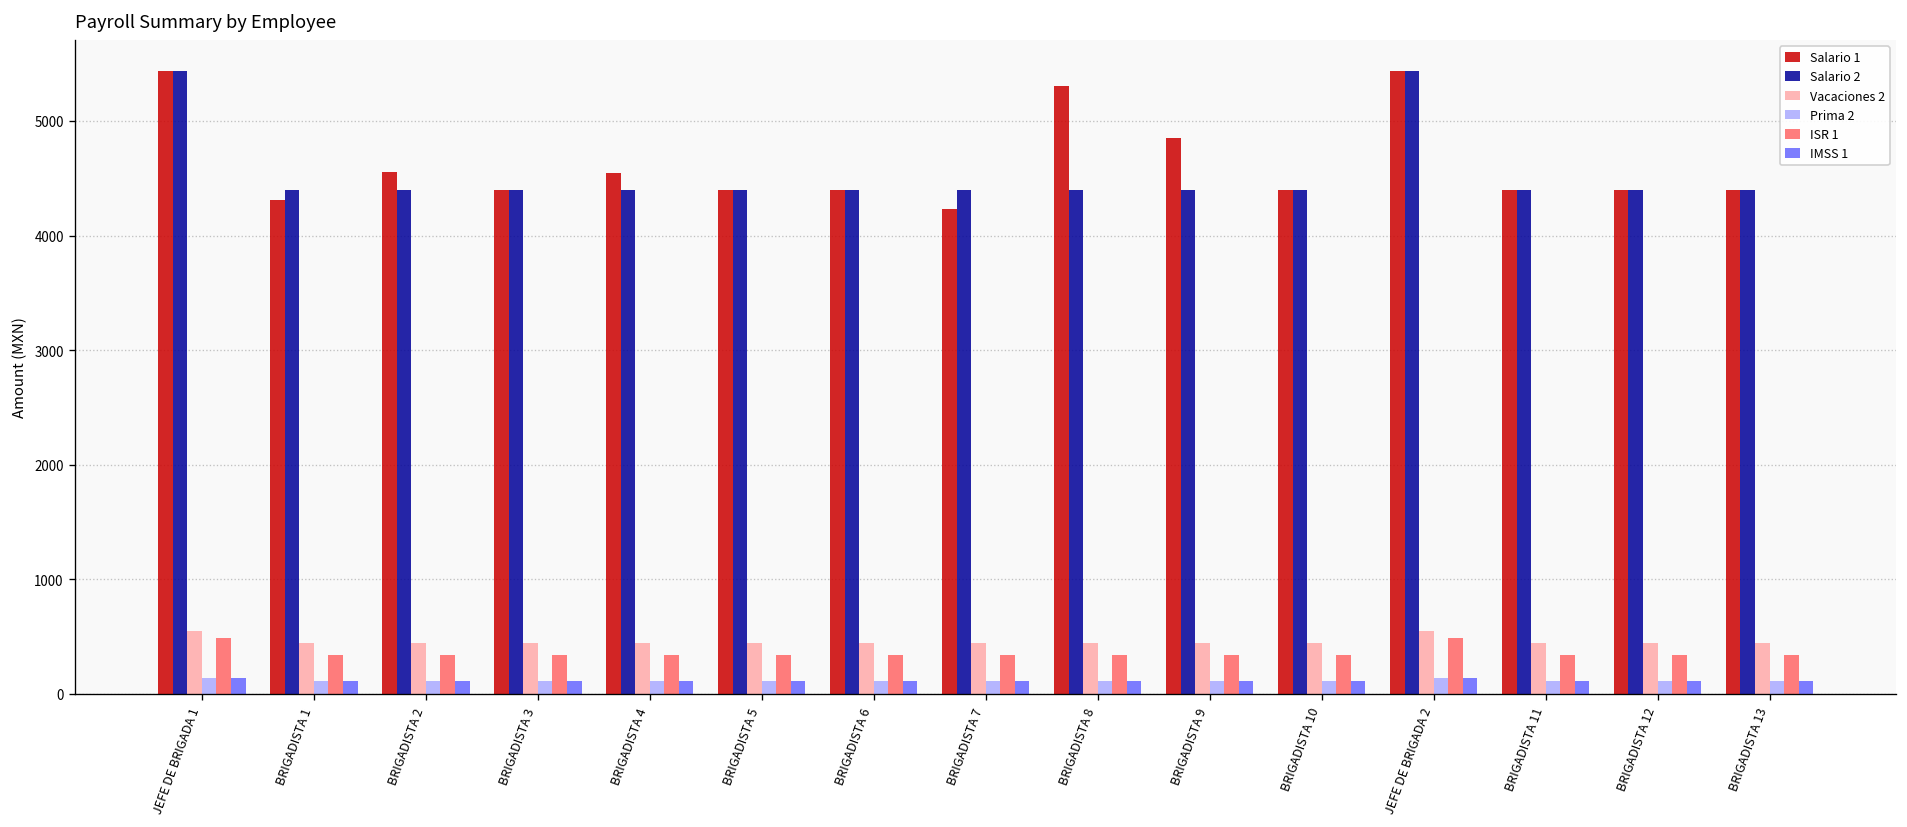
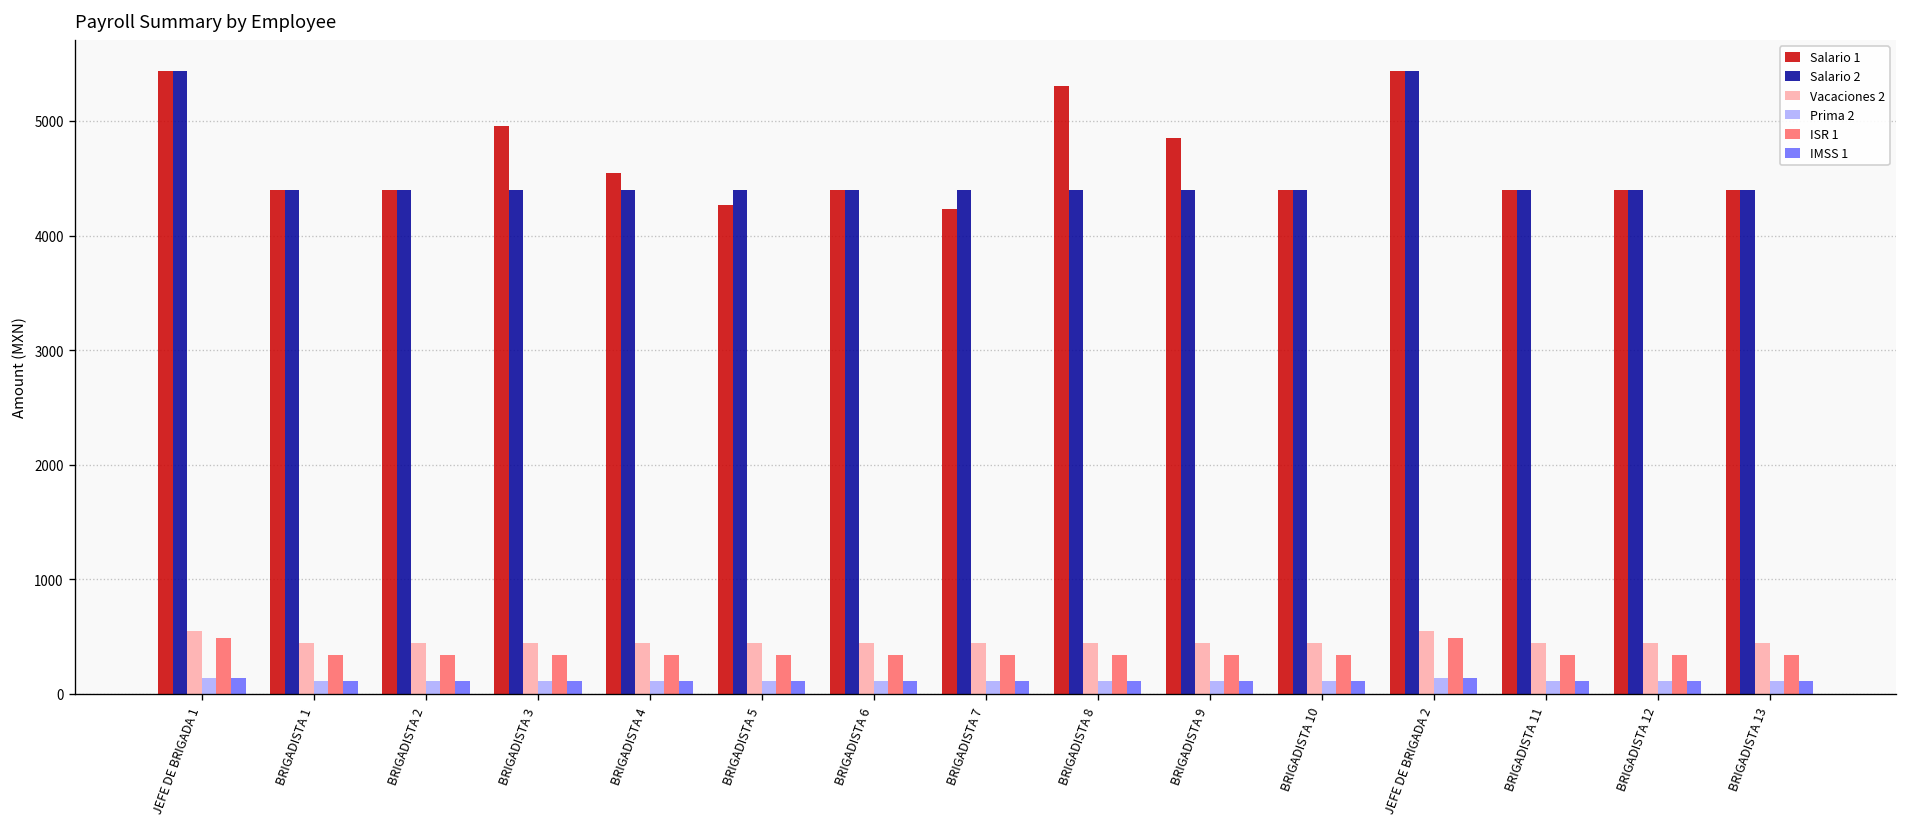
  {
    "Salario 1": {
      "JEFE DE BRIGADA 1": 5400,
-     "BRIGADISTA 1": 4300,
-     "BRIGADISTA 2": 4600,
-     "BRIGADISTA 3": 4400,
+     "BRIGADISTA 1": 4400,
+     "BRIGADISTA 2": 4400,
+     "BRIGADISTA 3": 5000,
      "BRIGADISTA 4": 4500,
-     "BRIGADISTA 5": 4400,
+     "BRIGADISTA 5": 4300,
      "BRIGADISTA 6": 4400,
      "BRIGADISTA 7": 4200,
      "BRIGADISTA 8": 5300,
      "BRIGADISTA 9": 4800,
      "BRIGADISTA 10": 4400,
      "JEFE DE BRIGADA 2": 5400,
      "BRIGADISTA 11": 4400,
      "BRIGADISTA 12": 4400,
      "BRIGADISTA 13": 4400
    },
    "Salario 2": {
      "JEFE DE BRIGADA 1": 5400,
      "BRIGADISTA 1": 4400,
      "BRIGADISTA 2": 4400,
      "BRIGADISTA 3": 4400,
      "BRIGADISTA 4": 4400,
      "BRIGADISTA 5": 4400,
      "BRIGADISTA 6": 4400,
      "BRIGADISTA 7": 4400,
      "BRIGADISTA 8": 4400,
      "BRIGADISTA 9": 4400,
      "BRIGADISTA 10": 4400,
      "JEFE DE BRIGADA 2": 5400,
      "BRIGADISTA 11": 4400,
      "BRIGADISTA 12": 4400,
      "BRIGADISTA 13": 4400
    },
    "Vacaciones 2": {
      "JEFE DE BRIGADA 1": 500,
      "BRIGADISTA 1": 400,
      "BRIGADISTA 2": 400,
      "BRIGADISTA 3": 400,
      "BRIGADISTA 4": 400,
      "BRIGADISTA 5": 400,
      "BRIGADISTA 6": 400,
      "BRIGADISTA 7": 400,
      "BRIGADISTA 8": 400,
      "BRIGADISTA 9": 400,
      "BRIGADISTA 10": 400,
      "JEFE DE BRIGADA 2": 500,
      "BRIGADISTA 11": 400,
      "BRIGADISTA 12": 400,
      "BRIGADISTA 13": 400
    },
    "Prima 2": {
      "JEFE DE BRIGADA 1": 100,
      "BRIGADISTA 1": 100,
      "BRIGADISTA 2": 100,
      "BRIGADISTA 3": 100,
      "BRIGADISTA 4": 100,
      "BRIGADISTA 5": 100,
      "BRIGADISTA 6": 100,
      "BRIGADISTA 7": 100,
      "BRIGADISTA 8": 100,
      "BRIGADISTA 9": 100,
      "BRIGADISTA 10": 100,
      "JEFE DE BRIGADA 2": 100,
      "BRIGADISTA 11": 100,
      "BRIGADISTA 12": 100,
      "BRIGADISTA 13": 100
    },
    "ISR 1": {
      "JEFE DE BRIGADA 1": 500,
      "BRIGADISTA 1": 300,
      "BRIGADISTA 2": 300,
      "BRIGADISTA 3": 300,
      "BRIGADISTA 4": 300,
      "BRIGADISTA 5": 300,
      "BRIGADISTA 6": 300,
      "BRIGADISTA 7": 300,
      "BRIGADISTA 8": 300,
      "BRIGADISTA 9": 300,
      "BRIGADISTA 10": 300,
      "JEFE DE BRIGADA 2": 500,
      "BRIGADISTA 11": 300,
      "BRIGADISTA 12": 300,
      "BRIGADISTA 13": 300
    },
    "IMSS 1": {
      "JEFE DE BRIGADA 1": 100,
      "BRIGADISTA 1": 100,
      "BRIGADISTA 2": 100,
      "BRIGADISTA 3": 100,
      "BRIGADISTA 4": 100,
      "BRIGADISTA 5": 100,
      "BRIGADISTA 6": 100,
      "BRIGADISTA 7": 100,
      "BRIGADISTA 8": 100,
      "BRIGADISTA 9": 100,
      "BRIGADISTA 10": 100,
      "JEFE DE BRIGADA 2": 100,
      "BRIGADISTA 11": 100,
      "BRIGADISTA 12": 100,
      "BRIGADISTA 13": 100
    }
  }
